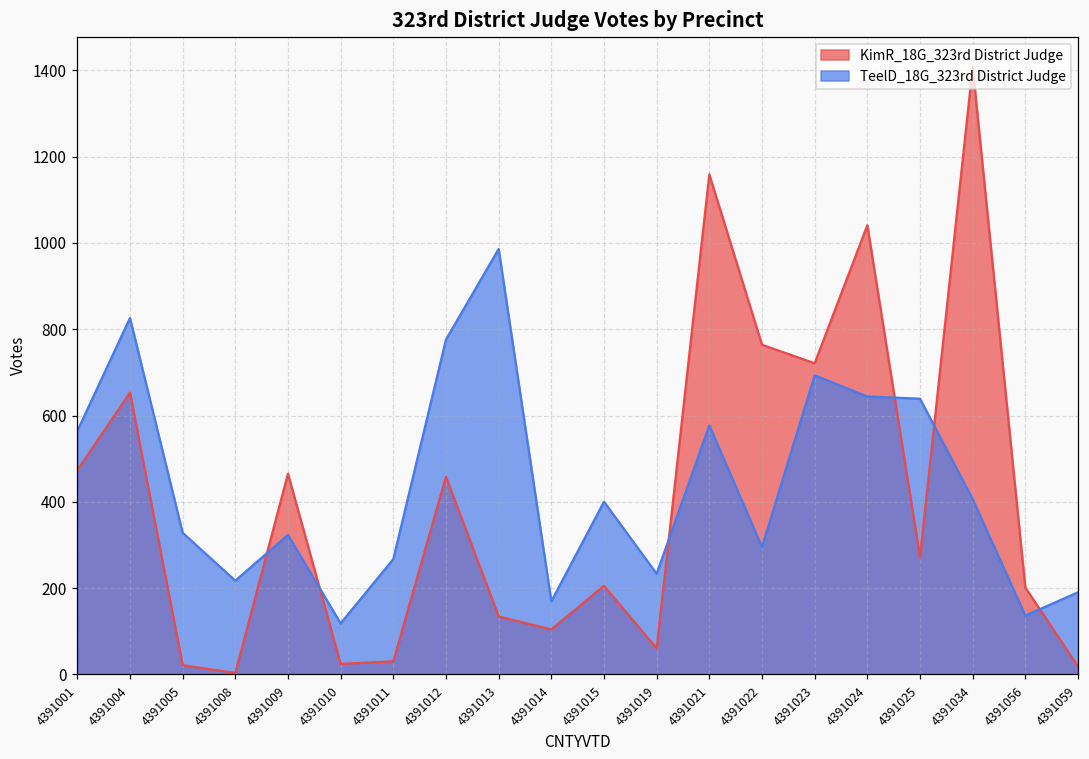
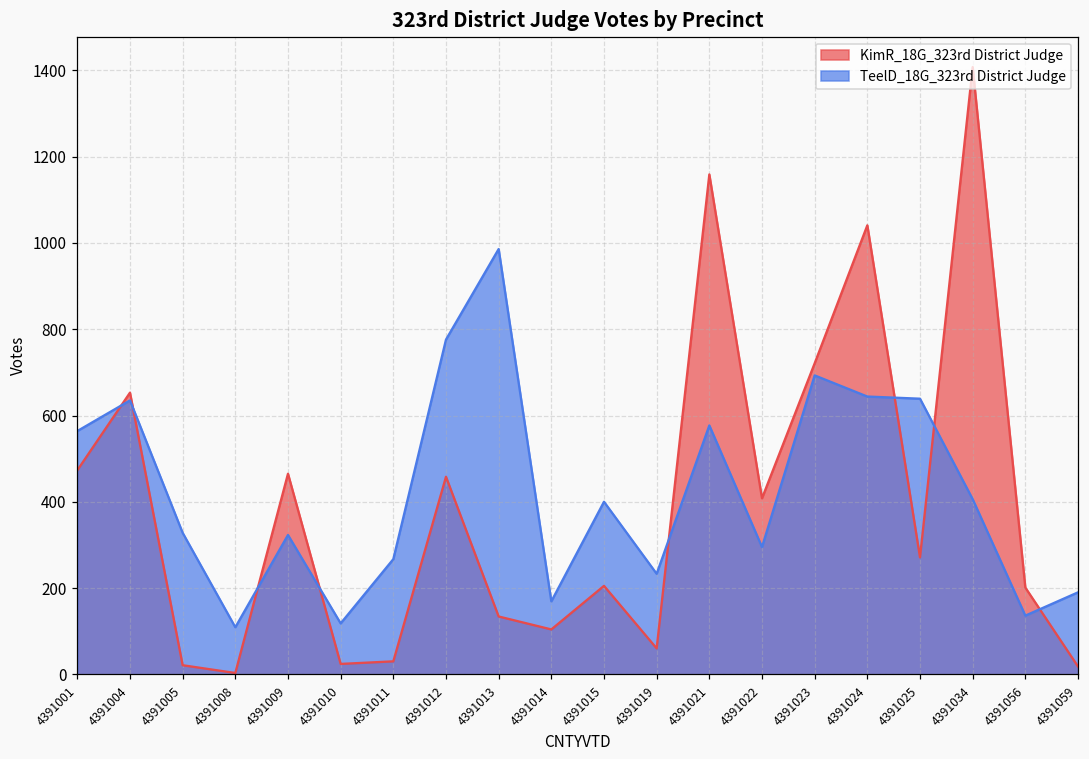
  {
    "KimR_18G_323rd District Judge": {
      "4391001": 470,
      "4391004": 650,
      "4391005": 20,
      "4391008": 0,
      "4391009": 470,
      "4391010": 20,
      "4391011": 30,
      "4391012": 460,
      "4391013": 130,
      "4391014": 100,
      "4391015": 210,
      "4391019": 60,
      "4391021": 1160,
-     "4391022": 760,
+     "4391022": 410,
      "4391023": 720,
      "4391024": 1040,
      "4391025": 270,
      "4391056": 200,
      "4391059": 20
    },
    "TeelD_18G_323rd District Judge": {
      "4391001": 560,
-     "4391004": 830,
+     "4391004": 640,
      "4391005": 330,
-     "4391008": 220,
+     "4391008": 110,
      "4391009": 320,
      "4391010": 120,
      "4391011": 270,
      "4391012": 780,
      "4391013": 990,
      "4391014": 170,
      "4391015": 400,
      "4391019": 230,
      "4391021": 580,
      "4391022": 300,
      "4391023": 690,
      "4391024": 640,
      "4391025": 640,
      "4391034": 410,
      "4391056": 140,
      "4391059": 190
    }
  }
